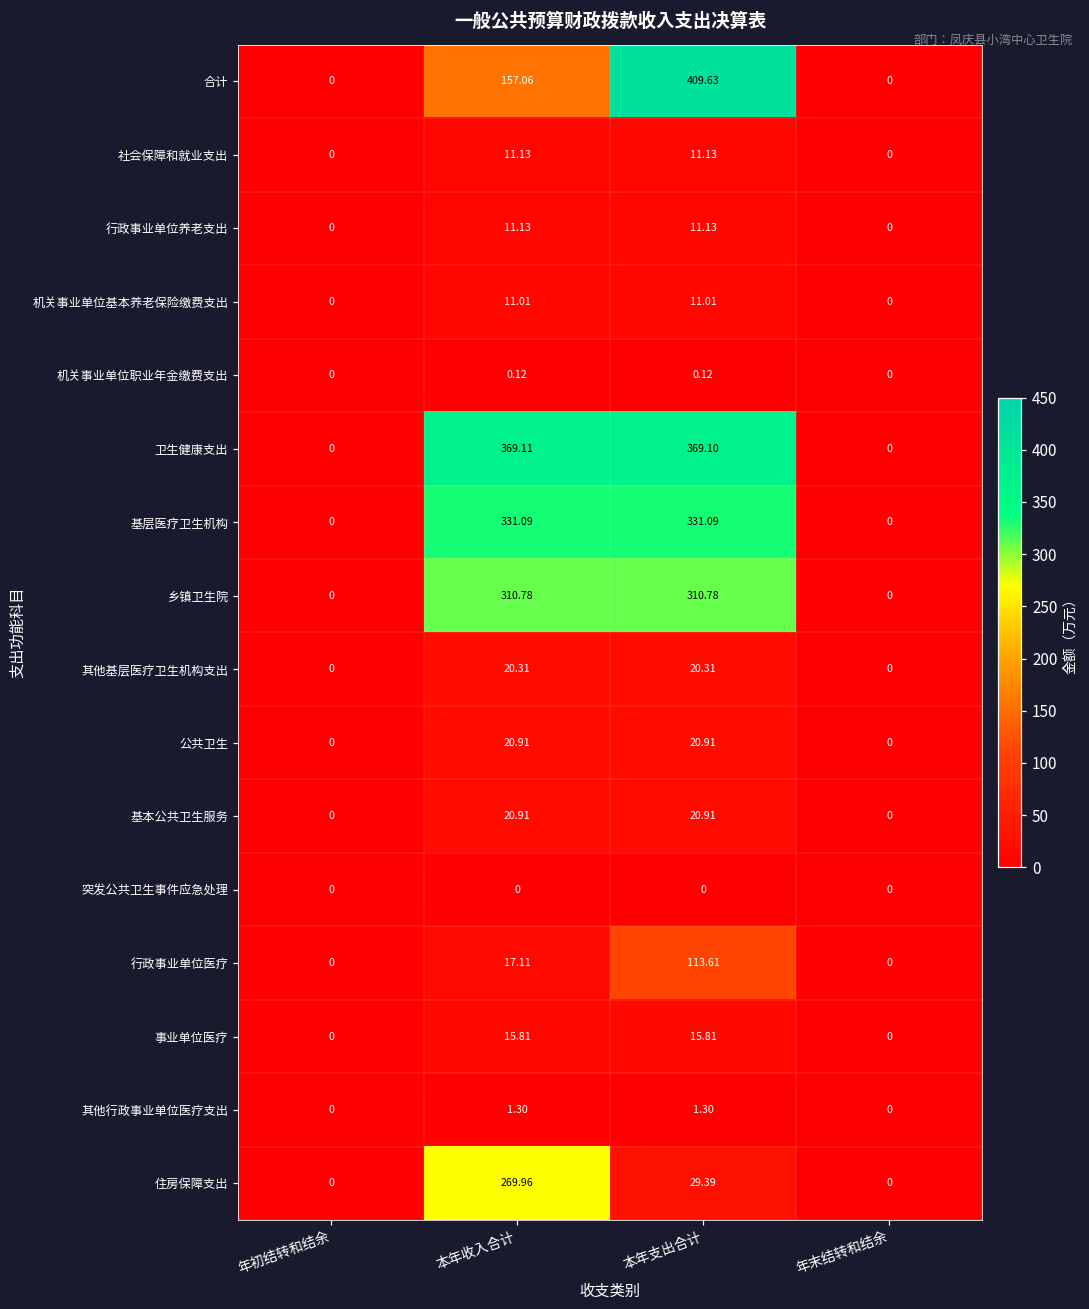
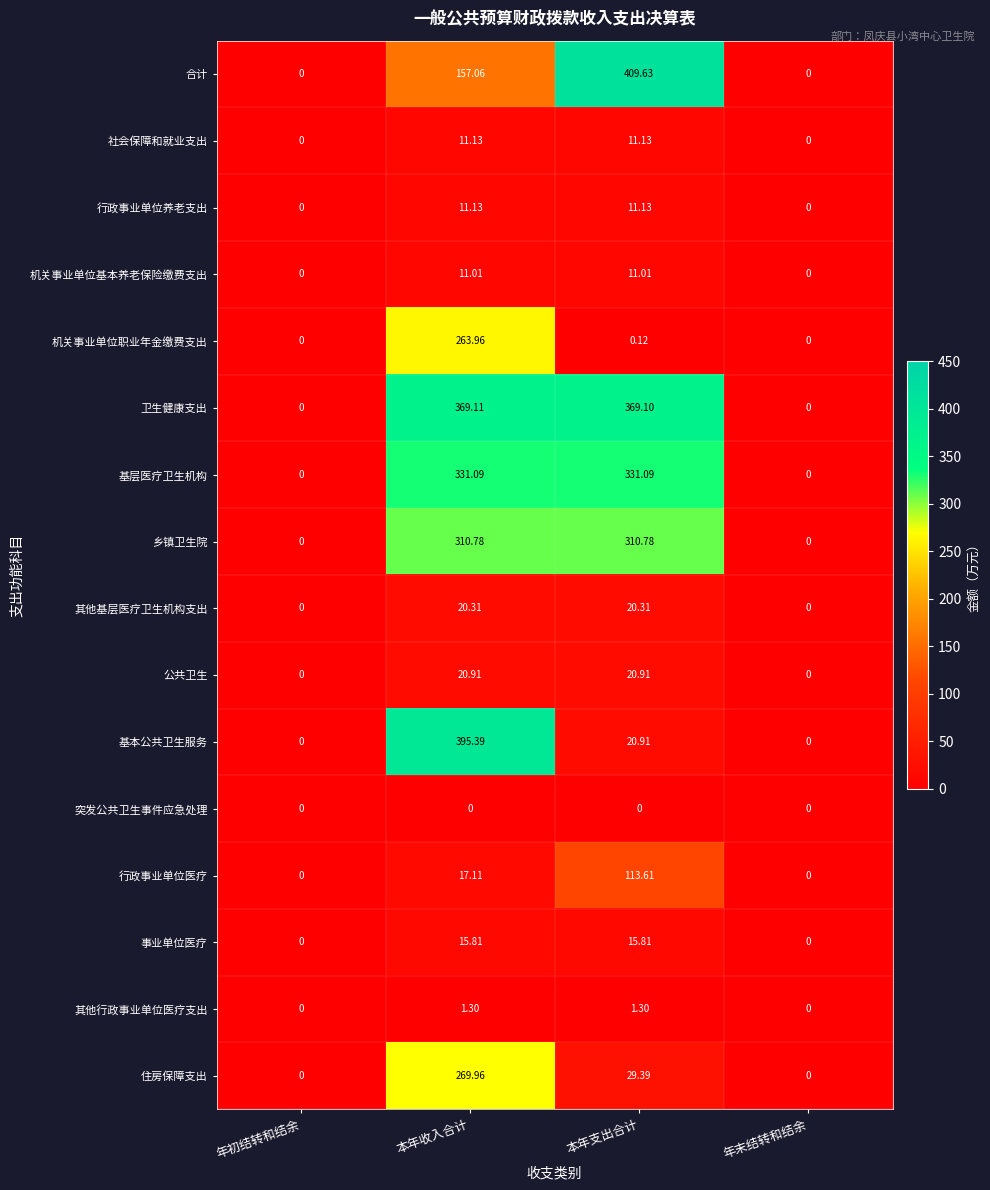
  {
    "合计": {
      "年初结转和结余": 0,
      "本年收入合计": 157.06,
      "本年支出合计": 409.63,
      "年末结转和结余": 0
    },
    "社会保障和就业支出": {
      "年初结转和结余": 0,
      "本年收入合计": 11.13,
      "本年支出合计": 11.13,
      "年末结转和结余": 0
    },
    "行政事业单位养老支出": {
      "年初结转和结余": 0,
      "本年收入合计": 11.13,
      "本年支出合计": 11.13,
      "年末结转和结余": 0
    },
    "机关事业单位基本养老保险缴费支出": {
      "年初结转和结余": 0,
      "本年收入合计": 11.01,
      "本年支出合计": 11.01,
      "年末结转和结余": 0
    },
    "机关事业单位职业年金缴费支出": {
      "年初结转和结余": 0,
-     "本年收入合计": 0.12,
+     "本年收入合计": 263.96,
      "本年支出合计": 0.12,
      "年末结转和结余": 0
    },
    "卫生健康支出": {
      "年初结转和结余": 0,
      "本年收入合计": 369.11,
      "本年支出合计": 369.10,
      "年末结转和结余": 0
    },
    "基层医疗卫生机构": {
      "年初结转和结余": 0,
      "本年收入合计": 331.09,
      "本年支出合计": 331.09,
      "年末结转和结余": 0
    },
    "乡镇卫生院": {
      "年初结转和结余": 0,
      "本年收入合计": 310.78,
      "本年支出合计": 310.78,
      "年末结转和结余": 0
    },
    "其他基层医疗卫生机构支出": {
      "年初结转和结余": 0,
      "本年收入合计": 20.31,
      "本年支出合计": 20.31,
      "年末结转和结余": 0
    },
    "公共卫生": {
      "年初结转和结余": 0,
      "本年收入合计": 20.91,
      "本年支出合计": 20.91,
      "年末结转和结余": 0
    },
    "基本公共卫生服务": {
      "年初结转和结余": 0,
-     "本年收入合计": 20.91,
+     "本年收入合计": 395.39,
      "本年支出合计": 20.91,
      "年末结转和结余": 0
    },
    "突发公共卫生事件应急处理": {
      "年初结转和结余": 0,
      "本年收入合计": 0,
      "本年支出合计": 0,
      "年末结转和结余": 0
    },
    "行政事业单位医疗": {
      "年初结转和结余": 0,
      "本年收入合计": 17.11,
      "本年支出合计": 113.61,
      "年末结转和结余": 0
    },
    "事业单位医疗": {
      "年初结转和结余": 0,
      "本年收入合计": 15.81,
      "本年支出合计": 15.81,
      "年末结转和结余": 0
    },
    "其他行政事业单位医疗支出": {
      "年初结转和结余": 0,
      "本年收入合计": 1.30,
      "本年支出合计": 1.30,
      "年末结转和结余": 0
    },
    "住房保障支出": {
      "年初结转和结余": 0,
      "本年收入合计": 269.96,
      "本年支出合计": 29.39,
      "年末结转和结余": 0
    }
  }
